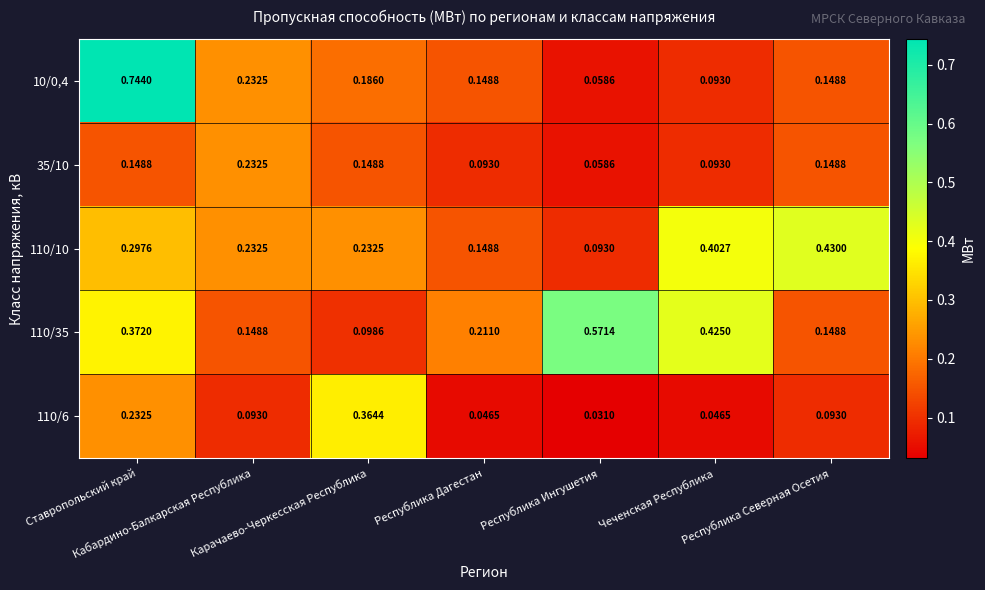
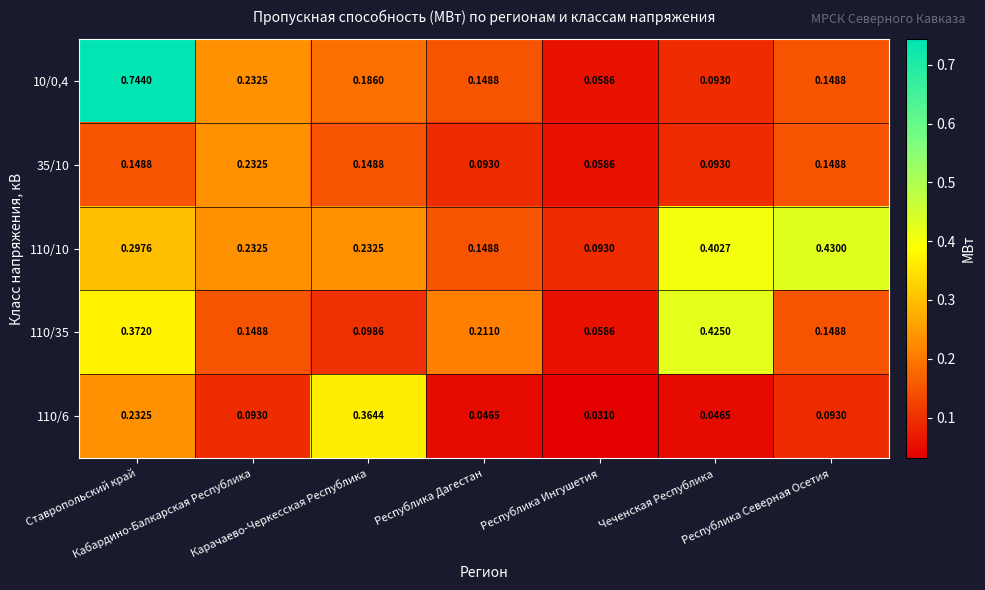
  {
    "10/0,4": {
      "Ставропольский край": 0.7440,
      "Кабардино-Балкарская Республика": 0.2325,
      "Карачаево-Черкесская Республика": 0.1860,
      "Республика Дагестан": 0.1488,
      "Республика Ингушетия": 0.0586,
      "Чеченская Республика": 0.0930,
      "Республика Северная Осетия": 0.1488
    },
    "35/10": {
      "Ставропольский край": 0.1488,
      "Кабардино-Балкарская Республика": 0.2325,
      "Карачаево-Черкесская Республика": 0.1488,
      "Республика Дагестан": 0.0930,
      "Республика Ингушетия": 0.0586,
      "Чеченская Республика": 0.0930,
      "Республика Северная Осетия": 0.1488
    },
    "110/10": {
      "Ставропольский край": 0.2976,
      "Кабардино-Балкарская Республика": 0.2325,
      "Карачаево-Черкесская Республика": 0.2325,
      "Республика Дагестан": 0.1488,
      "Республика Ингушетия": 0.0930,
      "Чеченская Республика": 0.4027,
      "Республика Северная Осетия": 0.4300
    },
    "110/35": {
      "Ставропольский край": 0.3720,
      "Кабардино-Балкарская Республика": 0.1488,
      "Карачаево-Черкесская Республика": 0.0986,
      "Республика Дагестан": 0.2110,
-     "Республика Ингушетия": 0.5714,
+     "Республика Ингушетия": 0.0586,
      "Чеченская Республика": 0.4250,
      "Республика Северная Осетия": 0.1488
    },
    "110/6": {
      "Ставропольский край": 0.2325,
      "Кабардино-Балкарская Республика": 0.0930,
      "Карачаево-Черкесская Республика": 0.3644,
      "Республика Дагестан": 0.0465,
      "Республика Ингушетия": 0.0310,
      "Чеченская Республика": 0.0465,
      "Республика Северная Осетия": 0.0930
    }
  }
